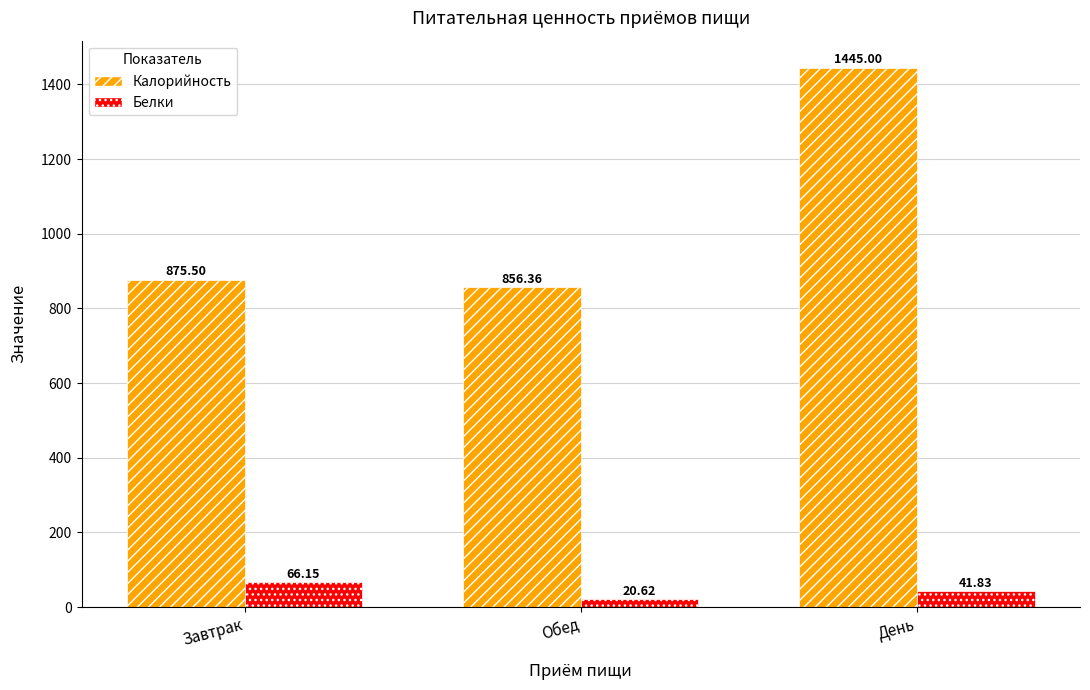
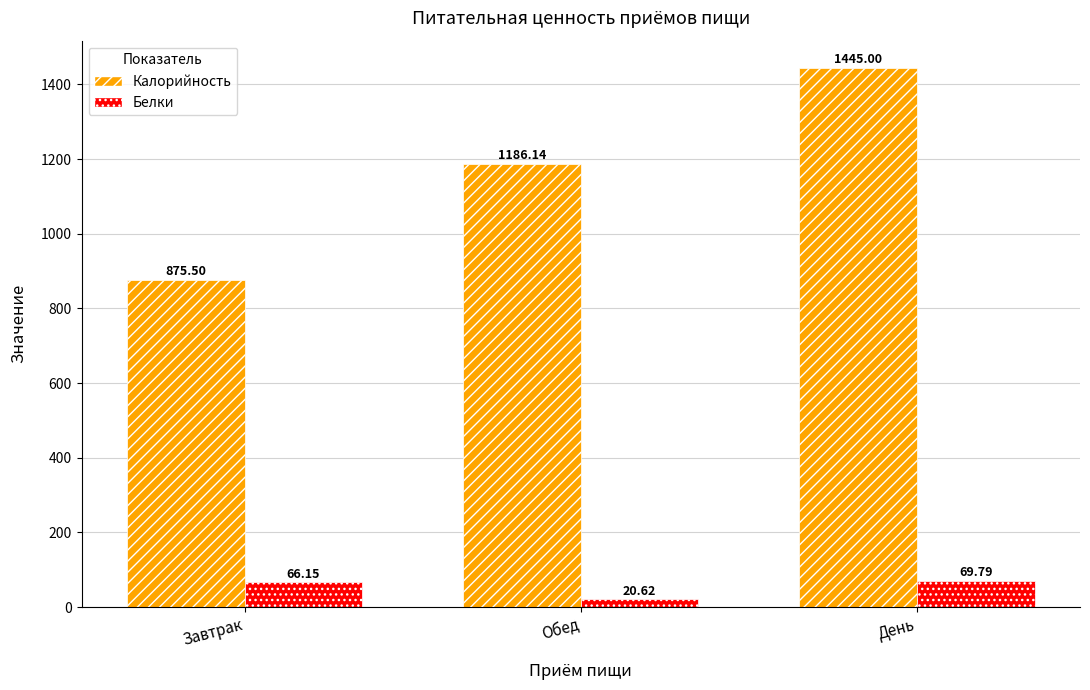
  {
    "Калорийность": {
      "Завтрак": 875.50,
-     "Обед": 856.36,
+     "Обед": 1186.14,
      "День": 1445.00
    },
    "Белки": {
      "Завтрак": 66.15,
      "Обед": 20.62,
-     "День": 41.83
+     "День": 69.79
    }
  }
